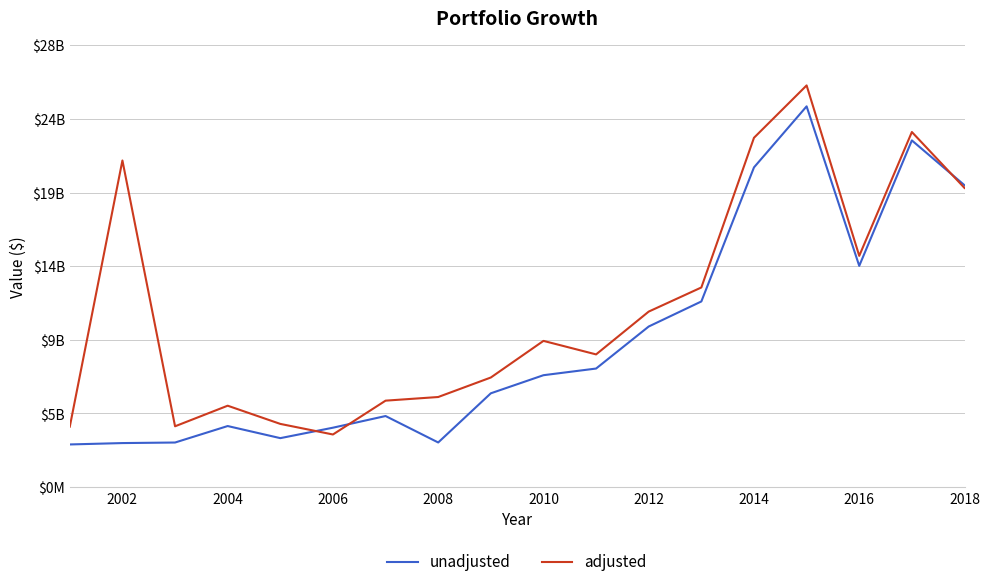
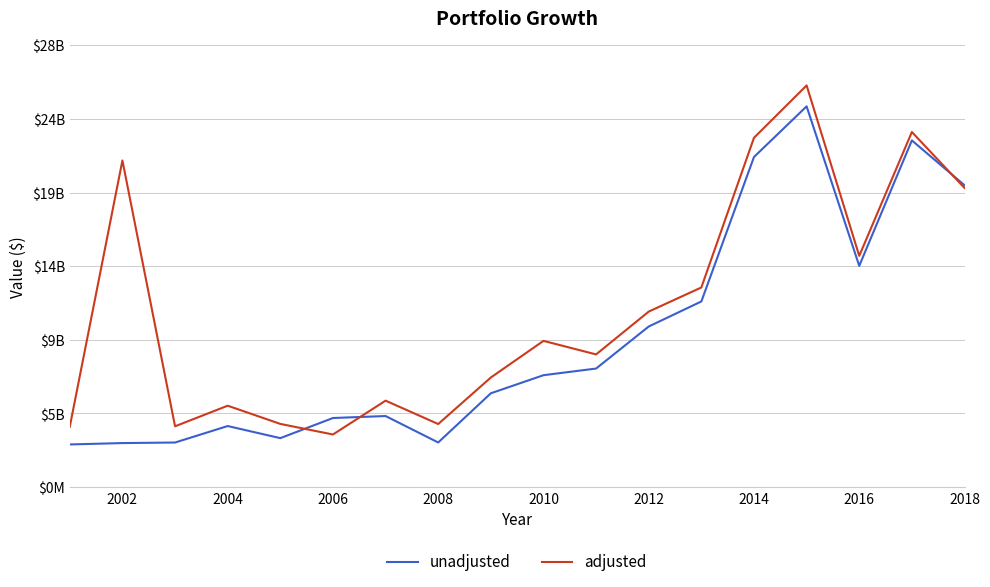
  {
    "unadjusted": {
      "2002": "$2800000000",
      "2004": "$3900000000",
-     "2006": "$3800000000",
+     "2006": "$4400000000",
      "2008": "$2900000000",
      "2010": "$7100000000",
      "2012": "$10300000000",
-     "2014": "$20400000000",
+     "2014": "$21100000000",
      "2016": "$14100000000",
      "2018": "$19300000000"
    },
    "adjusted": {
      "2002": "$20900000000",
      "2004": "$5200000000",
      "2006": "$3400000000",
-     "2008": "$5800000000",
+     "2008": "$4000000000",
      "2010": "$9300000000",
      "2012": "$11200000000",
      "2014": "$22300000000",
      "2016": "$14800000000",
      "2018": "$19100000000"
    }
  }
